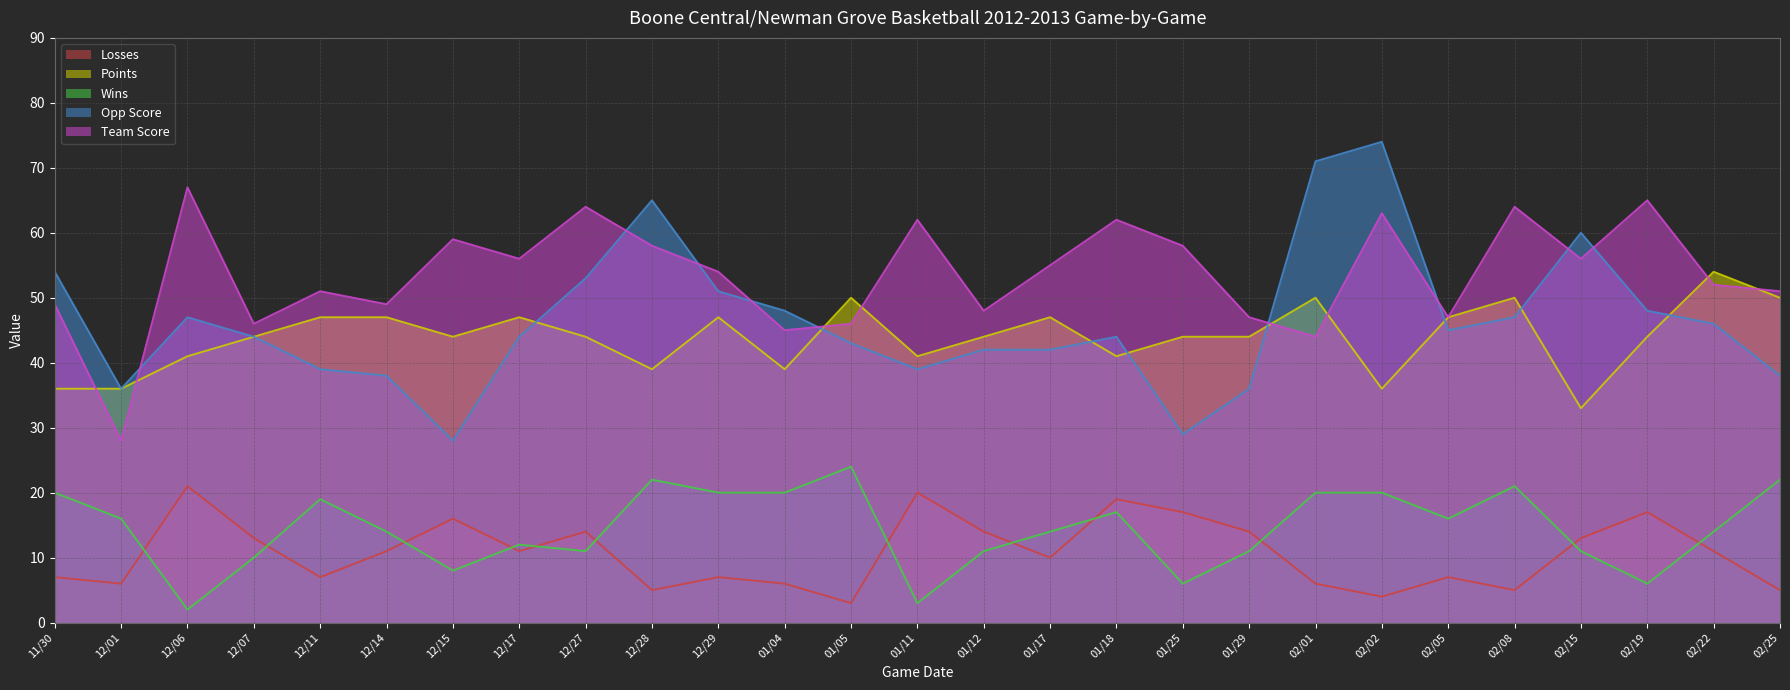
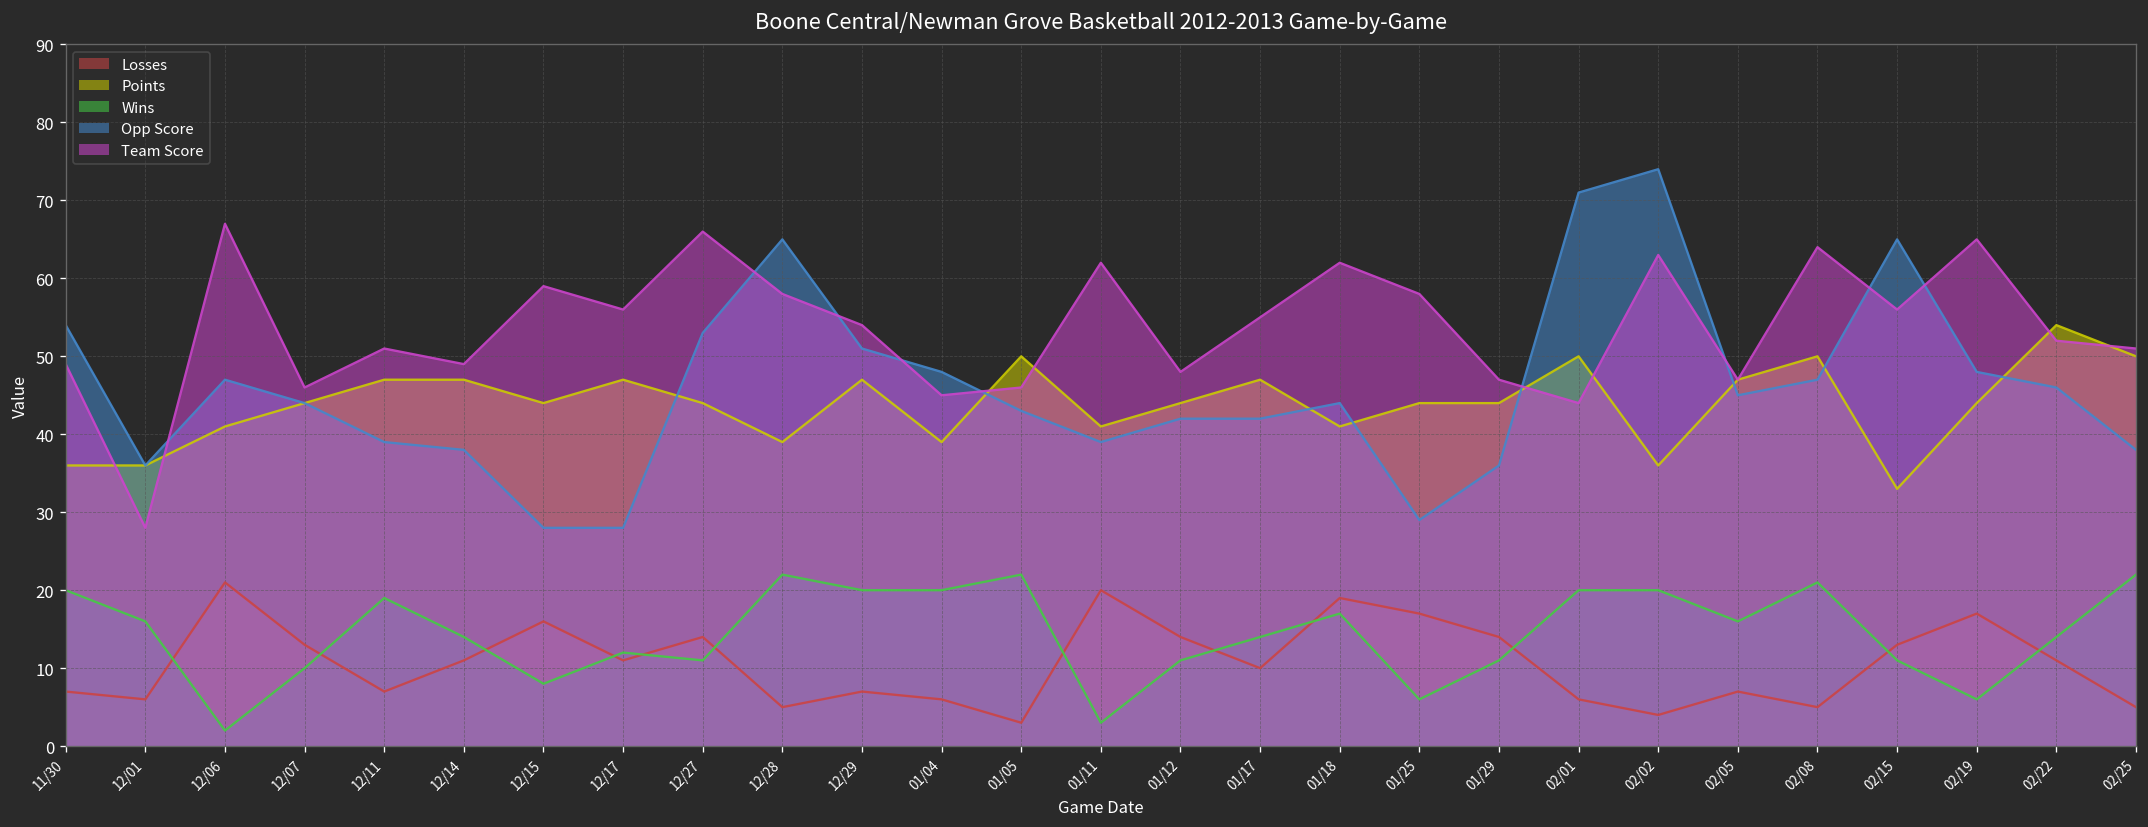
  {
    "Losses": {
      "11/30": 7,
      "12/01": 6,
      "12/06": 21,
      "12/07": 13,
      "12/11": 7,
      "12/14": 11,
      "12/15": 16,
      "12/17": 11,
      "12/27": 14,
      "12/28": 5,
      "12/29": 7,
      "01/04": 6,
      "01/05": 3,
      "01/11": 20,
      "01/12": 14,
      "01/17": 10,
      "01/18": 19,
      "01/25": 17,
      "01/29": 14,
      "02/01": 6,
      "02/02": 4,
      "02/05": 7,
      "02/08": 5,
      "02/15": 13,
      "02/19": 17,
      "02/22": 11,
      "02/25": 5
    },
    "Points": {
      "11/30": 36,
      "12/06": 41,
      "12/11": 47,
      "12/14": 47,
      "12/15": 44,
      "12/17": 47,
      "12/27": 44,
      "12/28": 39,
      "12/29": 47,
      "01/04": 39,
      "01/05": 50,
      "01/11": 41,
      "01/12": 44,
      "01/17": 47,
      "01/18": 41,
      "01/25": 44,
      "01/29": 44,
      "02/01": 50,
      "02/02": 36,
      "02/08": 50,
      "02/15": 33,
      "02/19": 44,
      "02/22": 54,
      "02/25": 50
    },
    "Wins": {
      "11/30": 20,
      "12/01": 16,
      "12/06": 2,
      "12/07": 10,
      "12/11": 19,
      "12/14": 14,
      "12/15": 8,
      "12/17": 12,
      "12/27": 11,
      "12/28": 22,
      "12/29": 20,
      "01/04": 20,
-     "01/05": 24,
+     "01/05": 22,
      "01/11": 3,
      "01/12": 11,
      "01/17": 14,
      "01/18": 17,
      "01/25": 6,
      "01/29": 11,
      "02/01": 20,
      "02/02": 20,
      "02/05": 16,
      "02/08": 21,
      "02/15": 11,
      "02/19": 6,
      "02/22": 14,
      "02/25": 22
    },
    "Opp Score": {
      "11/30": 54,
      "12/06": 47,
      "12/11": 39,
      "12/14": 38,
      "12/15": 28,
-     "12/17": 44,
+     "12/17": 28,
      "12/27": 53,
      "12/28": 65,
      "12/29": 51,
      "01/04": 48,
      "01/05": 43,
      "01/11": 39,
      "01/12": 42,
      "01/17": 42,
      "01/18": 44,
      "01/25": 29,
      "01/29": 36,
      "02/01": 71,
      "02/02": 74,
      "02/05": 45,
      "02/08": 47,
-     "02/15": 60,
+     "02/15": 65,
      "02/19": 48,
      "02/22": 46,
      "02/25": 38
    },
    "Team Score": {
      "11/30": 49,
      "12/01": 28,
      "12/06": 67,
      "12/07": 46,
      "12/11": 51,
      "12/14": 49,
      "12/15": 59,
      "12/17": 56,
-     "12/27": 64,
+     "12/27": 66,
      "12/28": 58,
      "12/29": 54,
      "01/04": 45,
      "01/05": 46,
      "01/11": 62,
      "01/12": 48,
      "01/17": 55,
      "01/18": 62,
      "01/25": 58,
      "01/29": 47,
      "02/01": 44,
      "02/02": 63,
      "02/08": 64,
      "02/15": 56,
      "02/19": 65,
      "02/22": 52,
      "02/25": 51
    }
  }
